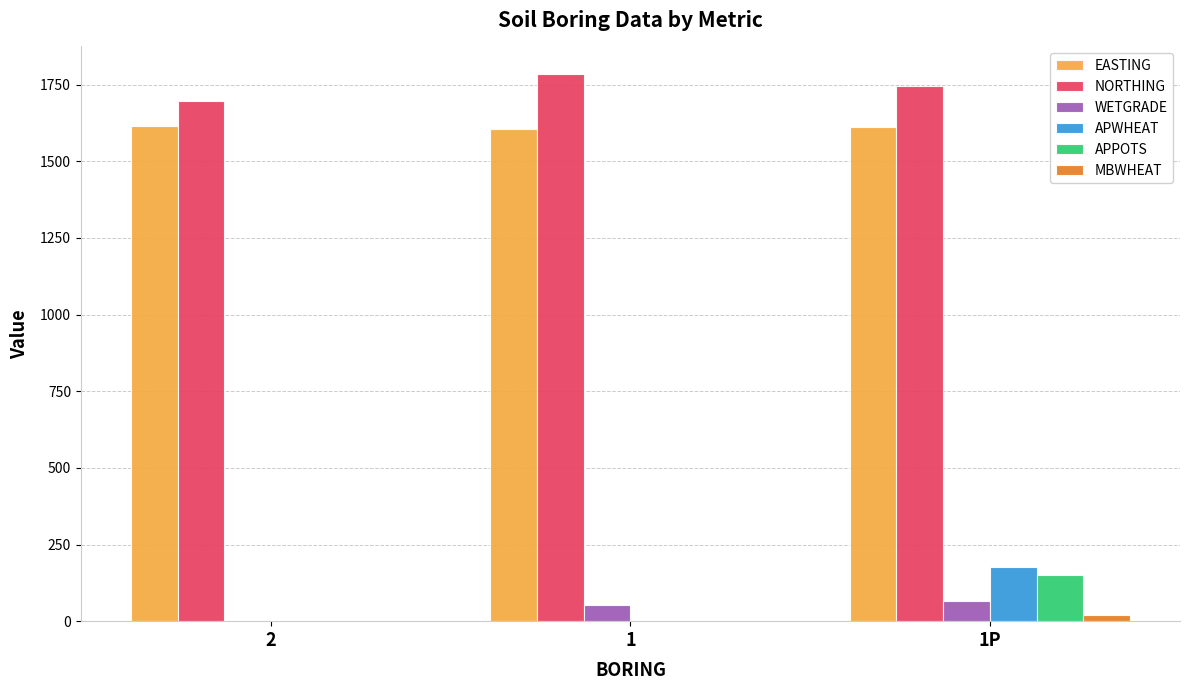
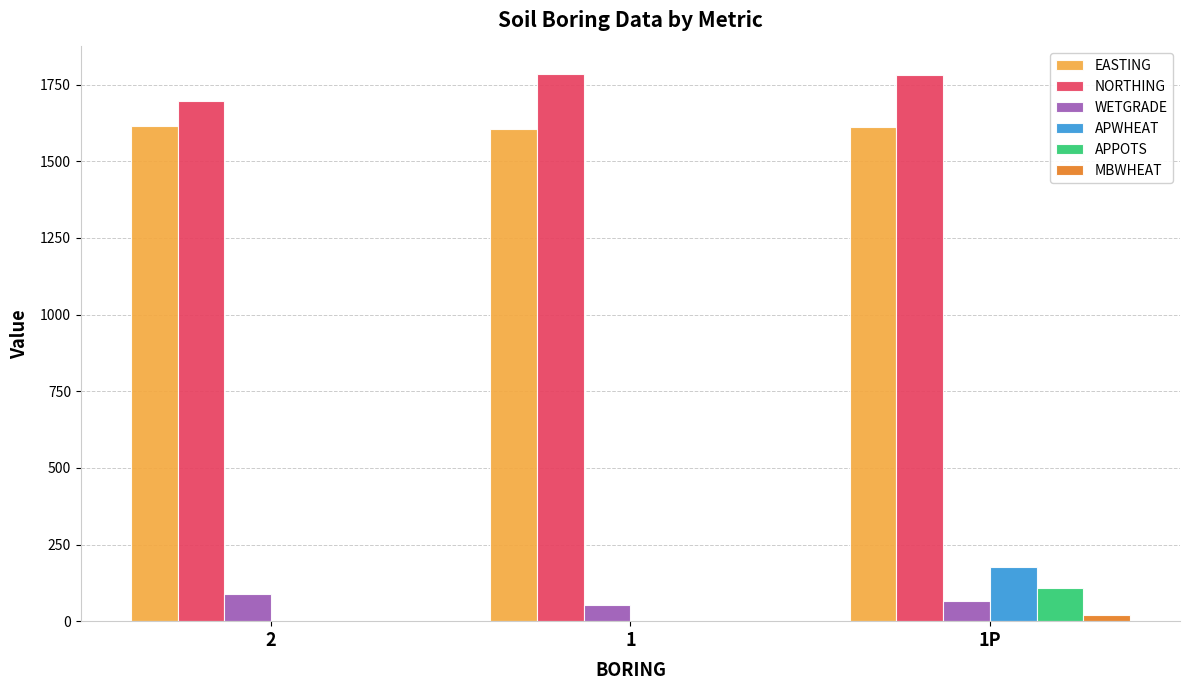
  {
    "NORTHING": {
      "2": 1700,
      "1": 1790,
-     "1P": 1750
+     "1P": 1780
    },
    "WETGRADE": {
-     "2": 0,
+     "2": 90,
      "1": 50,
      "1P": 70
    },
    "APWHEAT": {
      "2": 0,
      "1": 0,
      "1P": 180
    },
    "APPOTS": {
      "2": 0,
      "1": 0,
-     "1P": 150
+     "1P": 110
    }
  }
